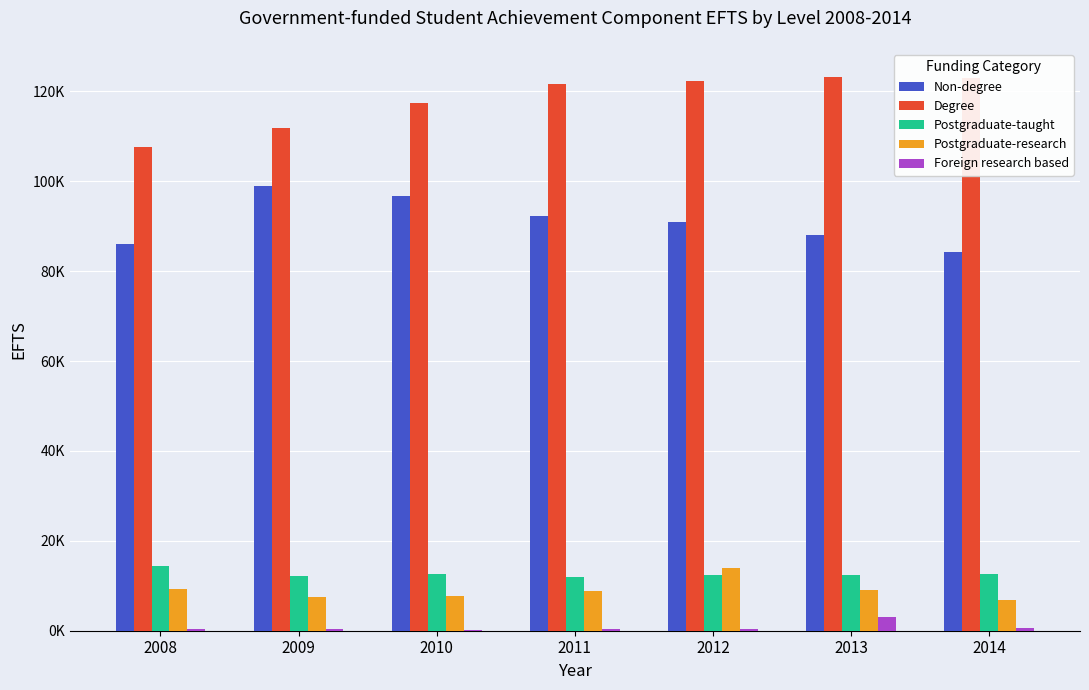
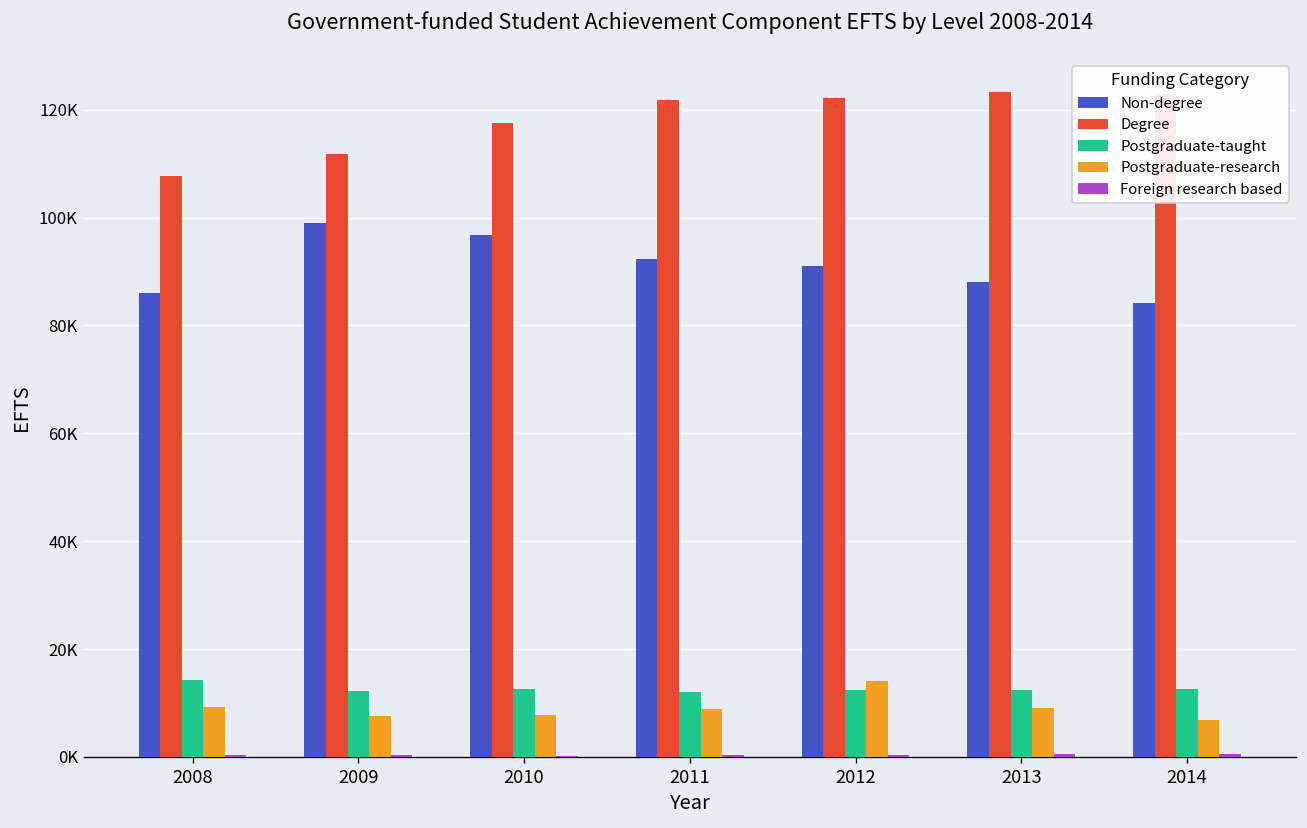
  {
    "Non-degree": {
      "2008": 86000,
      "2009": 99000,
      "2010": 97000,
      "2011": 92000,
      "2012": 91000,
      "2013": 88000,
      "2014": 84000
    },
    "Degree": {
      "2008": 108000,
      "2009": 112000,
      "2010": 117000,
      "2011": 122000,
      "2012": 122000,
      "2013": 123000
    },
    "Postgraduate-taught": {
      "2008": 14000,
      "2009": 12000,
      "2010": 13000,
      "2011": 12000,
      "2012": 12000,
      "2013": 12000,
      "2014": 13000
    },
    "Postgraduate-research": {
      "2008": 9000,
      "2009": 8000,
      "2010": 8000,
      "2011": 9000,
      "2012": 14000,
      "2013": 9000,
      "2014": 7000
    },
    "Foreign research based": {
-     "2013": 3000,
+     "2013": 1000,
      "2014": 1000
    }
  }
